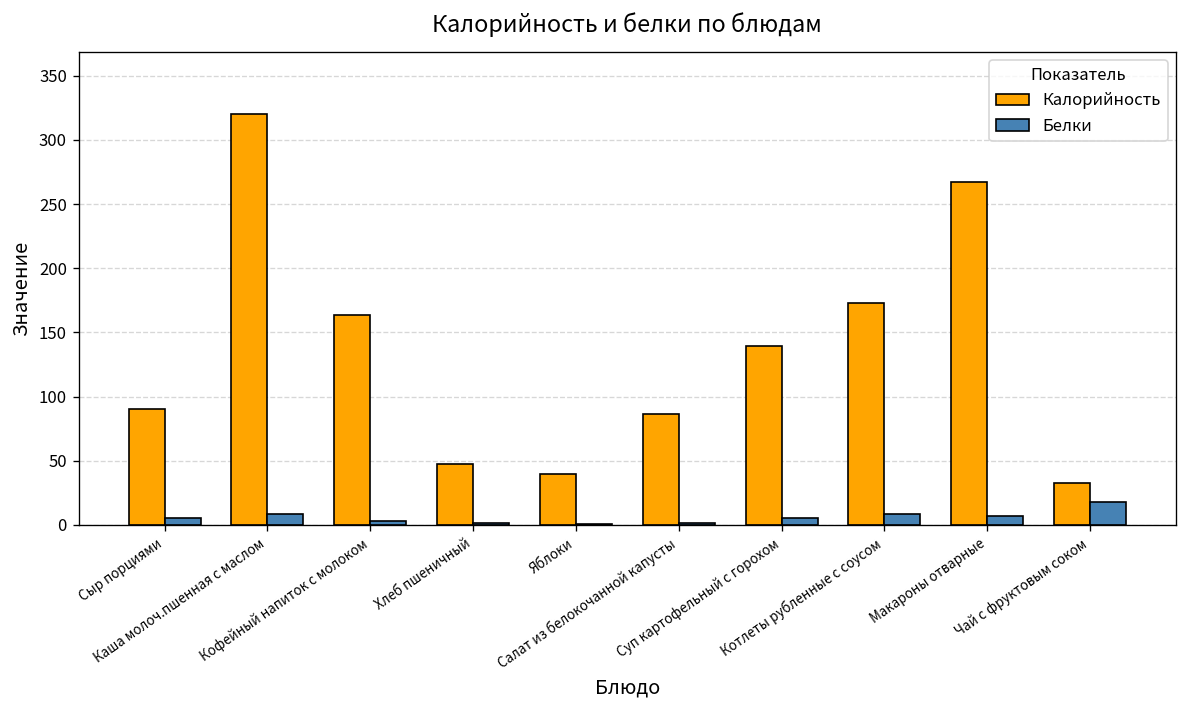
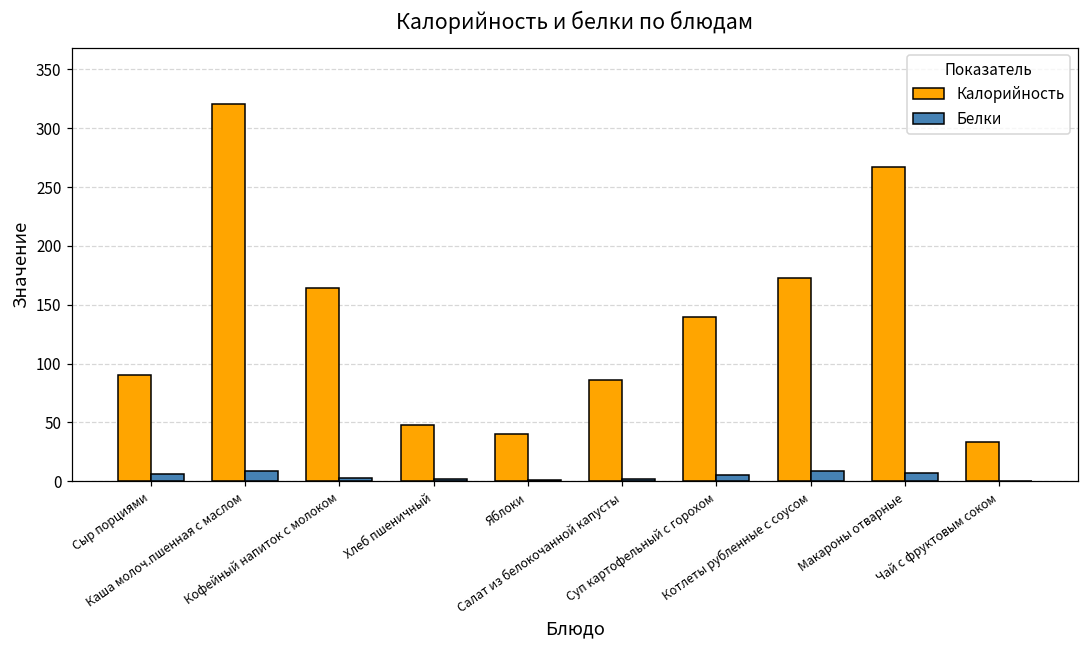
  {
    "Калорийность": {
      "Сыр порциями": 90,
      "Каша молоч.пшенная с маслом": 320,
      "Кофейный напиток с молоком": 164,
      "Хлеб пшеничный": 48,
      "Яблоки": 40,
      "Салат из белокочанной капусты": 86,
      "Суп картофельный с горохом": 140,
      "Котлеты рубленные с соусом": 173,
      "Макароны отварные": 267,
      "Чай с фруктовым соком": 33
    },
    "Белки": {
      "Сыр порциями": 6,
      "Каша молоч.пшенная с маслом": 9,
      "Кофейный напиток с молоком": 3,
      "Суп картофельный с горохом": 5,
      "Котлеты рубленные с соусом": 8,
      "Макароны отварные": 7,
-     "Чай с фруктовым соком": 18
+     "Чай с фруктовым соком": 1
    }
  }
